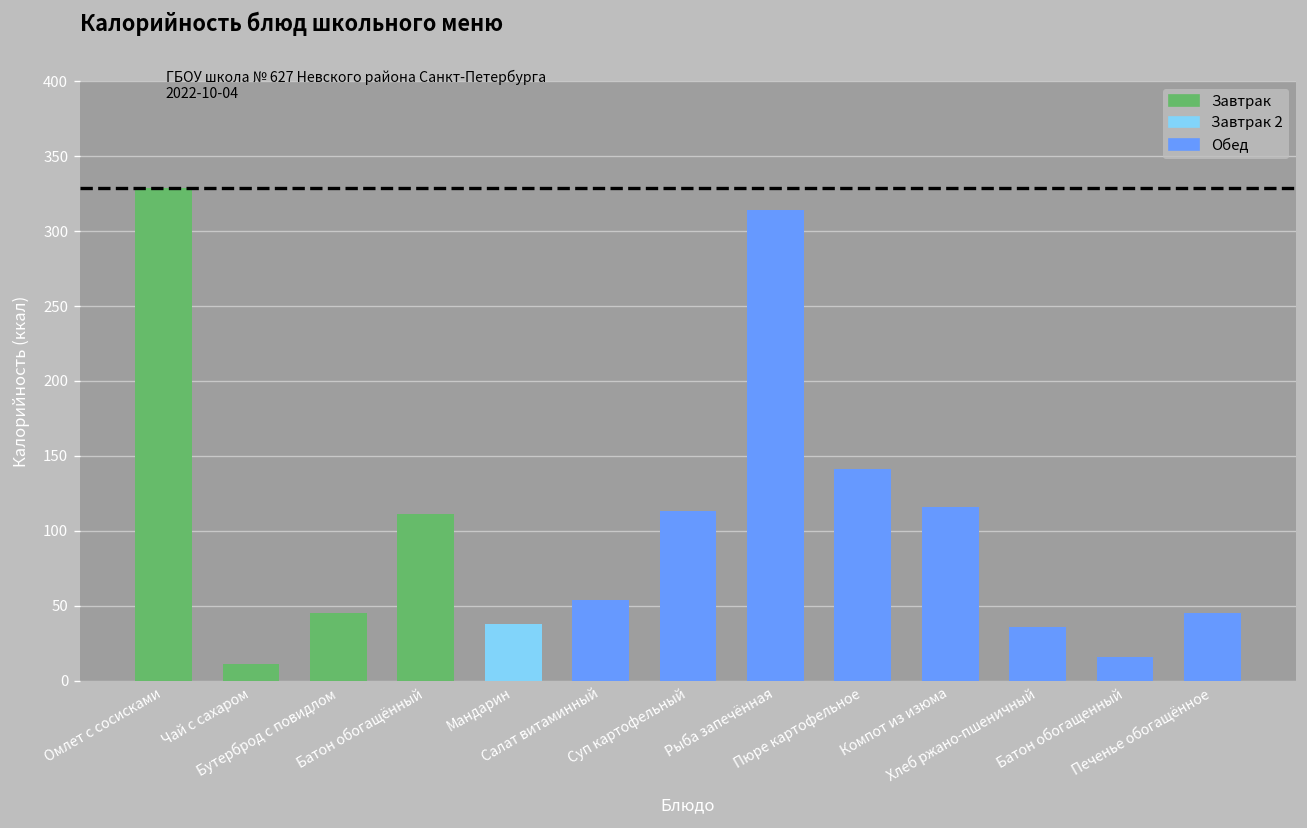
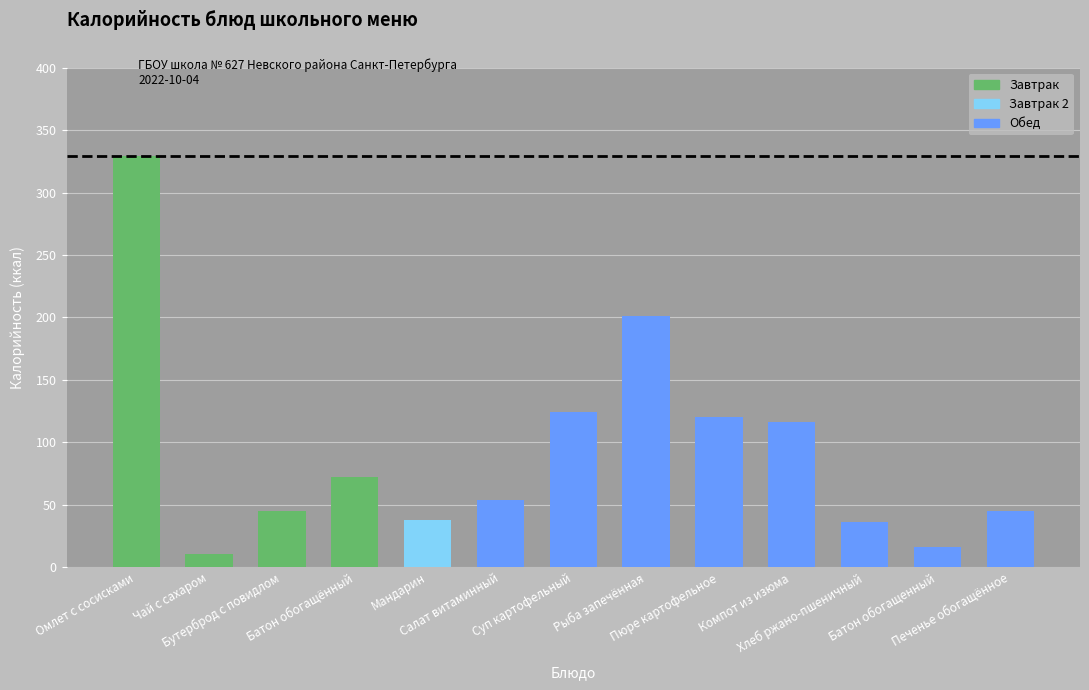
  {
    "Омлет с сосисками": 329,
    "Чай с сахаром": 11,
    "Бутерброд с повидлом": 45,
-   "Батон обогащённый": 111,
+   "Батон обогащённый": 72,
    "Мандарин": 38,
    "Салат витаминный": 54,
-   "Суп картофельный": 113,
-   "Рыба запечённая": 314,
-   "Пюре картофельное": 141,
+   "Суп картофельный": 124,
+   "Рыба запечённая": 201,
+   "Пюре картофельное": 120,
    "Компот из изюма": 116,
    "Хлеб ржано-пшеничный": 36,
    "Батон обогащенный": 16,
    "Печенье обогащённое": 45
  }
